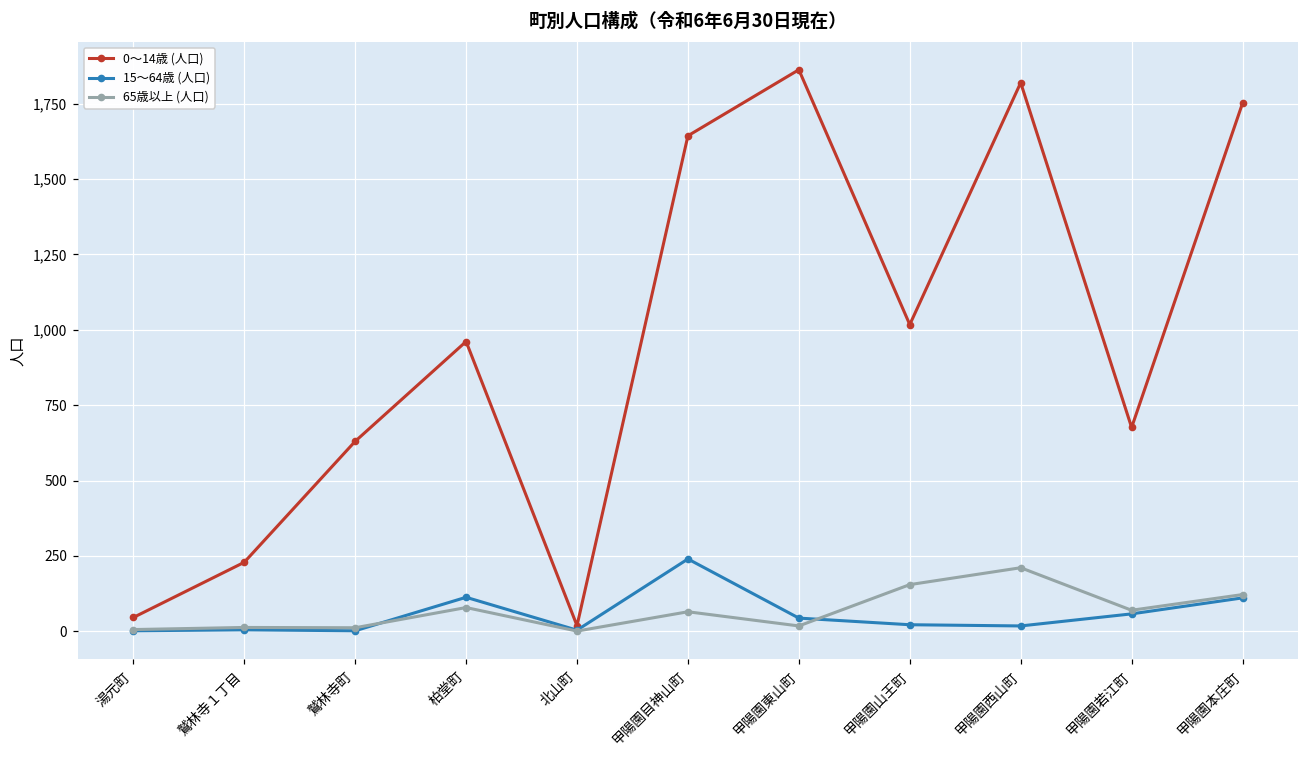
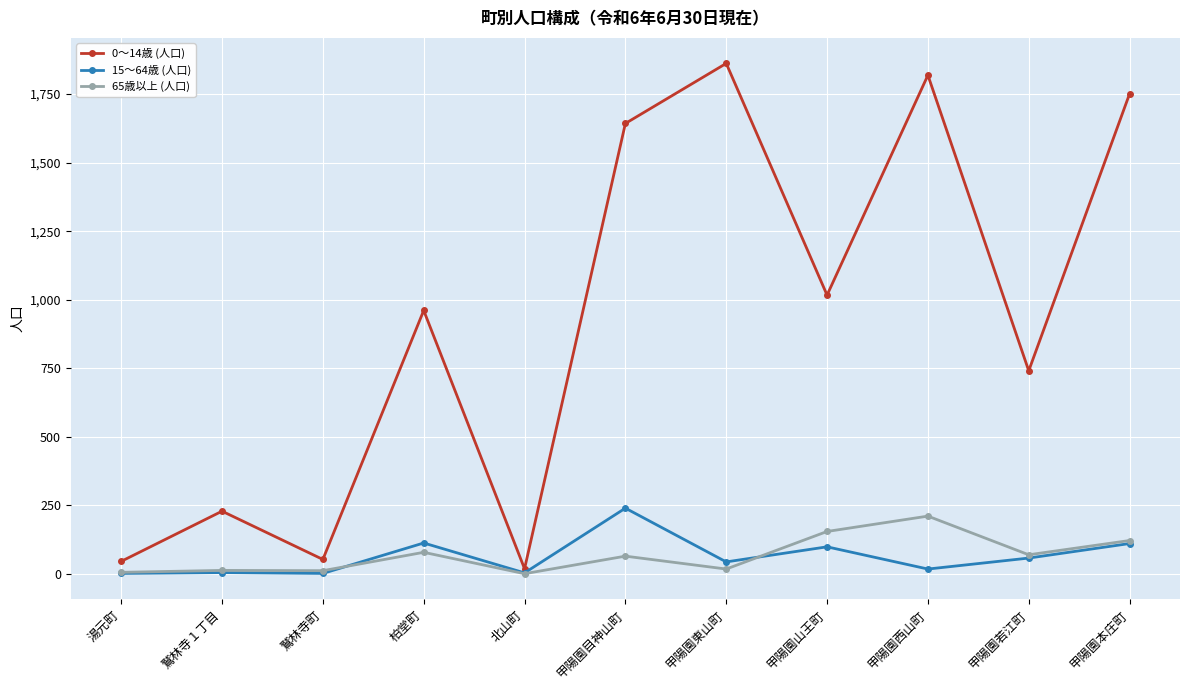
  {
    "0～14歳 (人口)": {
      "湯元町": "50",
      "鷲林寺１丁目": "230",
-     "鷲林寺町": "630",
+     "鷲林寺町": "50",
      "柏堂町": "960",
      "北山町": "20",
      "甲陽園目神山町": "1,640",
      "甲陽園東山町": "1,860",
      "甲陽園山王町": "1,020",
      "甲陽園西山町": "1,820",
-     "甲陽園若江町": "680",
+     "甲陽園若江町": "740",
      "甲陽園本庄町": "1,750"
    },
    "15～64歳 (人口)": {
      "鷲林寺町": "0",
      "柏堂町": "110",
      "甲陽園目神山町": "240",
      "甲陽園東山町": "40",
-     "甲陽園山王町": "20",
+     "甲陽園山王町": "100",
      "甲陽園西山町": "20",
      "甲陽園若江町": "60",
      "甲陽園本庄町": "110"
    },
    "65歳以上 (人口)": {
      "鷲林寺町": "10",
      "柏堂町": "80",
      "甲陽園目神山町": "70",
      "甲陽園東山町": "20",
      "甲陽園山王町": "160",
      "甲陽園西山町": "210",
      "甲陽園若江町": "70",
      "甲陽園本庄町": "120"
    }
  }
